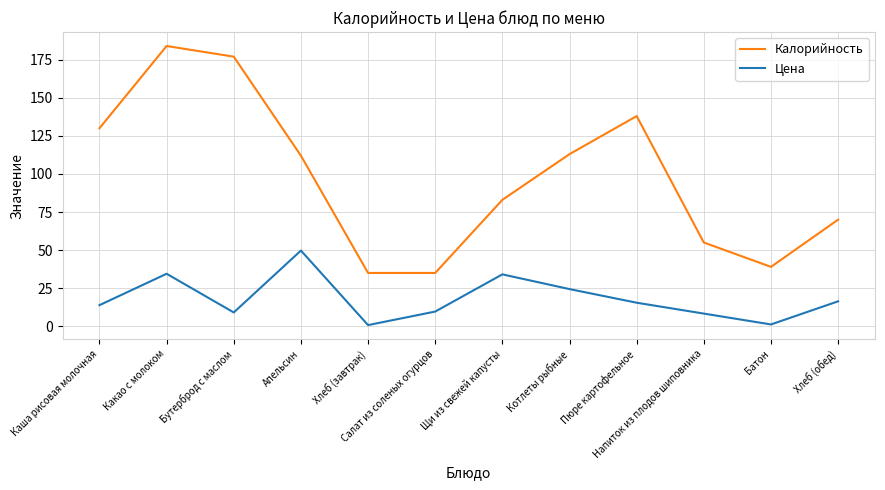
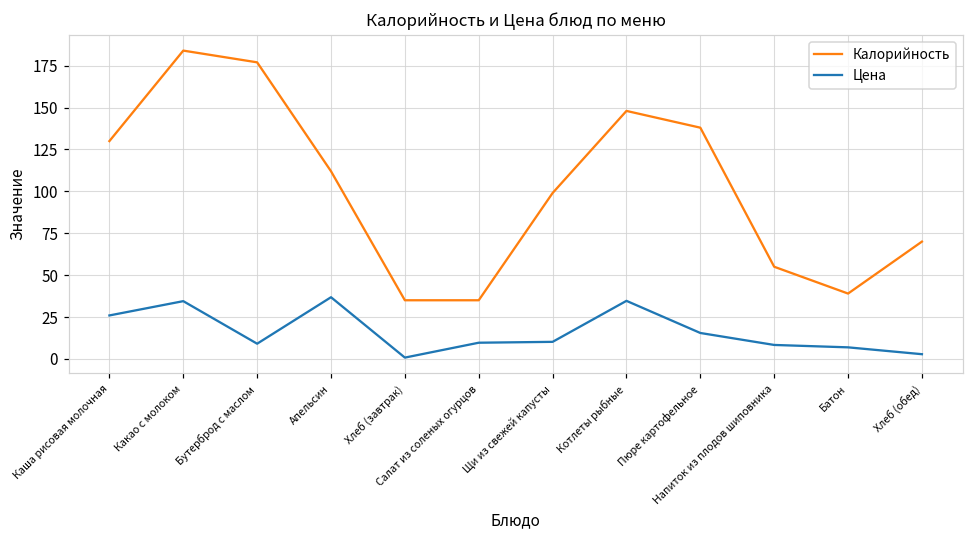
  {
    "Калорийность": {
      "Каша рисовая молочная": 130,
      "Какао с молоком": 184,
      "Бутерброд с маслом": 177,
      "Апельсин": 112,
      "Хлеб (завтрак)": 35,
      "Салат из соленых огурцов": 35,
-     "Щи из свежей капусты": 83,
-     "Котлеты рыбные": 113,
+     "Щи из свежей капусты": 99,
+     "Котлеты рыбные": 148,
      "Пюре картофельное": 138,
      "Напиток из плодов шиповника": 55,
      "Батон": 39,
      "Хлеб (обед)": 70
    },
    "Цена": {
-     "Каша рисовая молочная": 14,
+     "Каша рисовая молочная": 26,
      "Какао с молоком": 34,
      "Бутерброд с маслом": 9,
-     "Апельсин": 50,
+     "Апельсин": 37,
      "Хлеб (завтрак)": 1,
      "Салат из соленых огурцов": 10,
-     "Щи из свежей капусты": 34,
-     "Котлеты рыбные": 24,
+     "Щи из свежей капусты": 10,
+     "Котлеты рыбные": 35,
      "Пюре картофельное": 15,
      "Напиток из плодов шиповника": 8,
-     "Батон": 1,
-     "Хлеб (обед)": 16
+     "Батон": 7,
+     "Хлеб (обед)": 3
    }
  }
